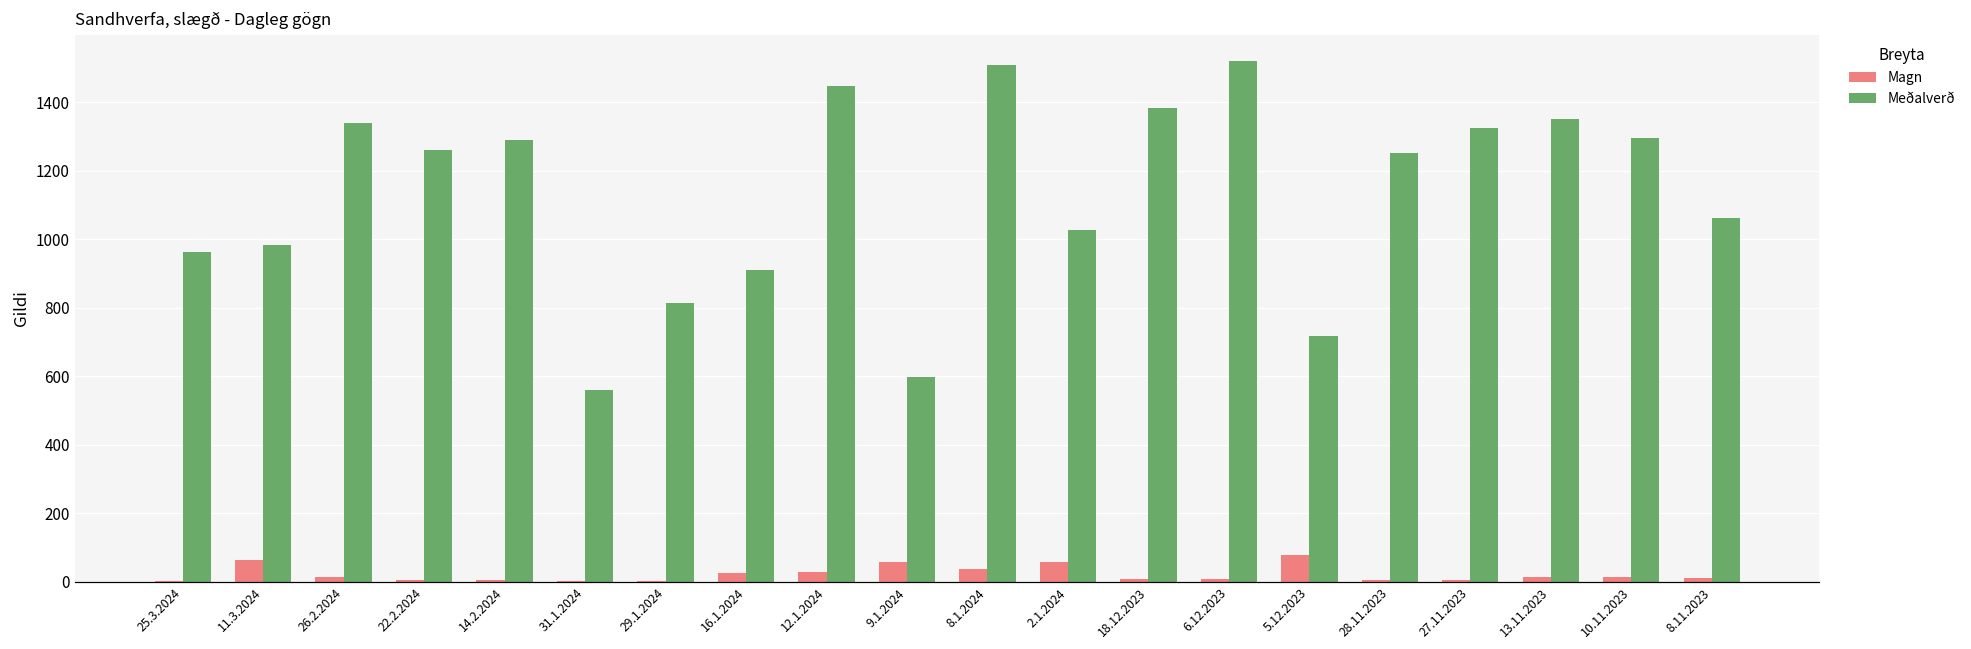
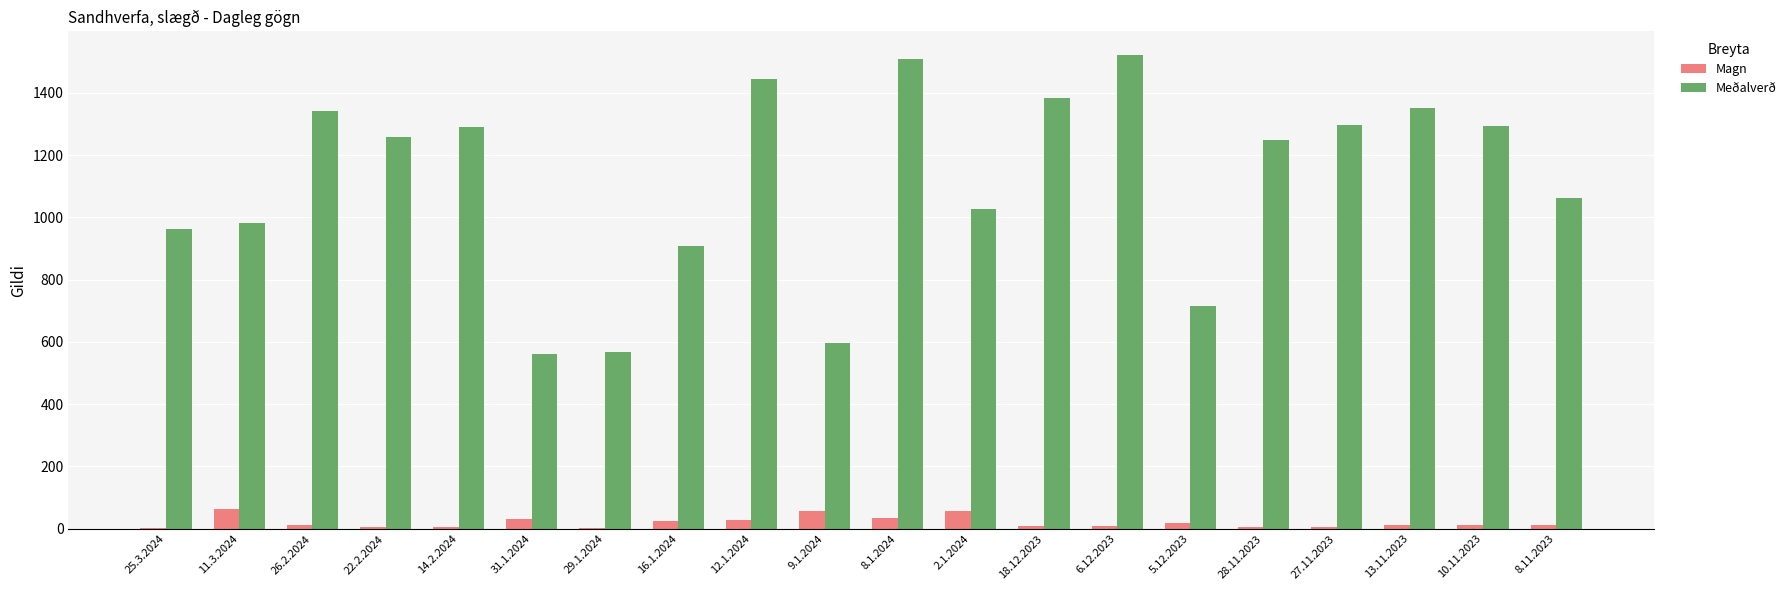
  {
    "Magn": {
      "11.3.2024": 60,
      "26.2.2024": 10,
-     "31.1.2024": 0,
+     "31.1.2024": 30,
      "16.1.2024": 30,
      "12.1.2024": 30,
      "9.1.2024": 60,
      "8.1.2024": 40,
      "2.1.2024": 60,
      "18.12.2023": 10,
      "6.12.2023": 10,
-     "5.12.2023": 80,
+     "5.12.2023": 20,
      "13.11.2023": 10,
      "10.11.2023": 10,
      "8.11.2023": 10
    },
    "Meðalverð": {
      "25.3.2024": 960,
      "11.3.2024": 980,
      "26.2.2024": 1340,
      "22.2.2024": 1260,
      "14.2.2024": 1290,
      "31.1.2024": 560,
-     "29.1.2024": 810,
+     "29.1.2024": 570,
      "16.1.2024": 910,
      "12.1.2024": 1450,
      "9.1.2024": 600,
      "8.1.2024": 1510,
      "2.1.2024": 1030,
      "18.12.2023": 1380,
      "6.12.2023": 1520,
      "5.12.2023": 720,
      "28.11.2023": 1250,
-     "27.11.2023": 1320,
+     "27.11.2023": 1300,
      "13.11.2023": 1350,
      "10.11.2023": 1290,
      "8.11.2023": 1060
    }
  }
